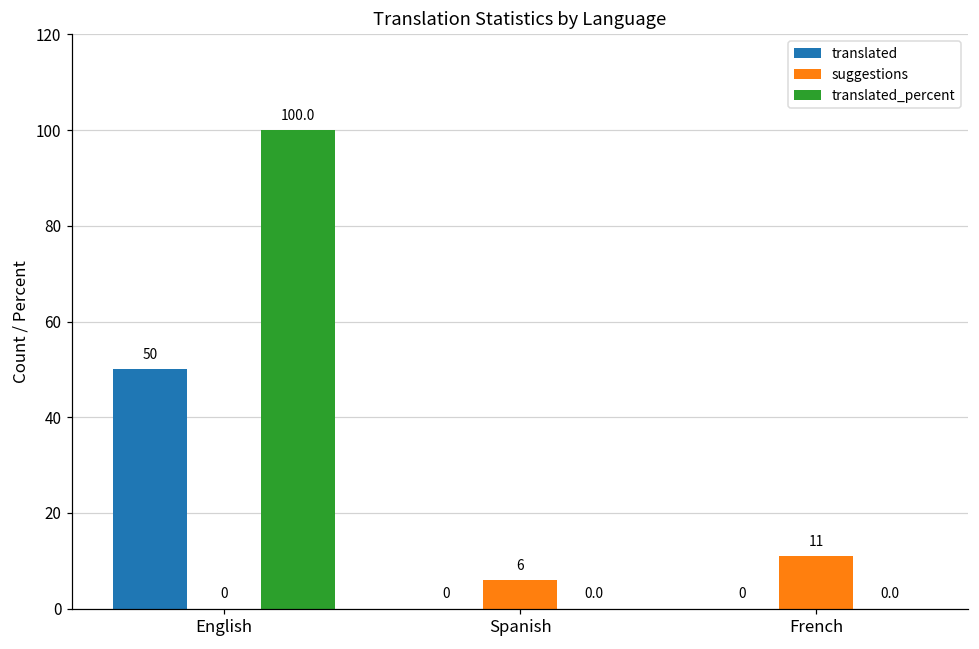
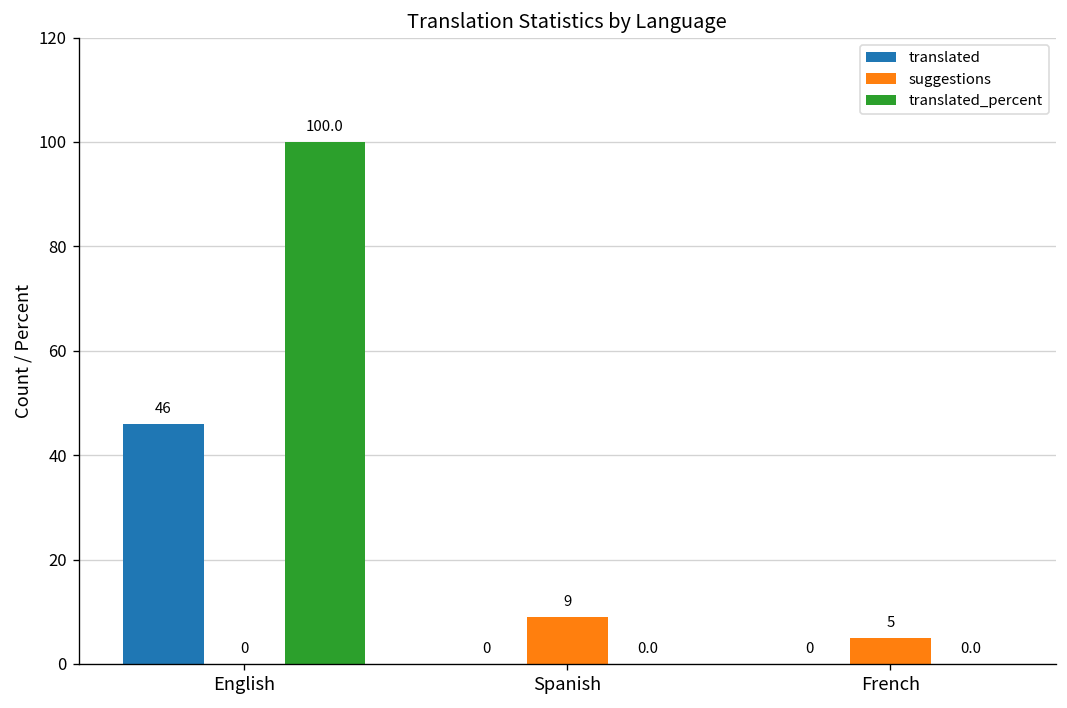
  {
    "translated": {
-     "English": 50,
+     "English": 46,
      "Spanish": 0,
      "French": 0
    },
    "suggestions": {
      "English": 0,
-     "Spanish": 6,
-     "French": 11
+     "Spanish": 9,
+     "French": 5
    },
    "translated_percent": {
      "English": 100.0,
      "Spanish": 0.0,
      "French": 0.0
    }
  }
